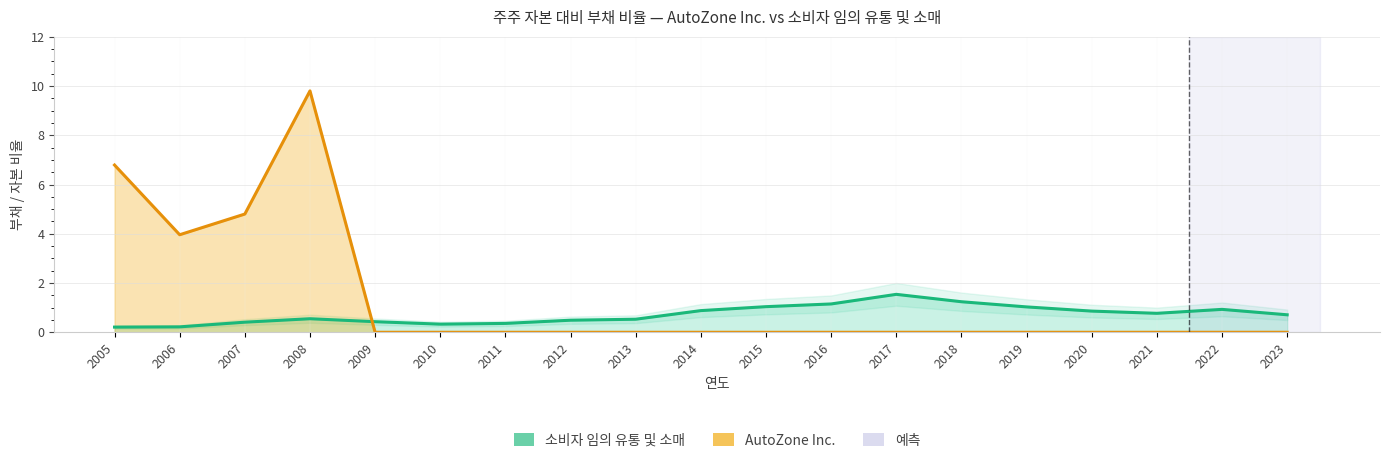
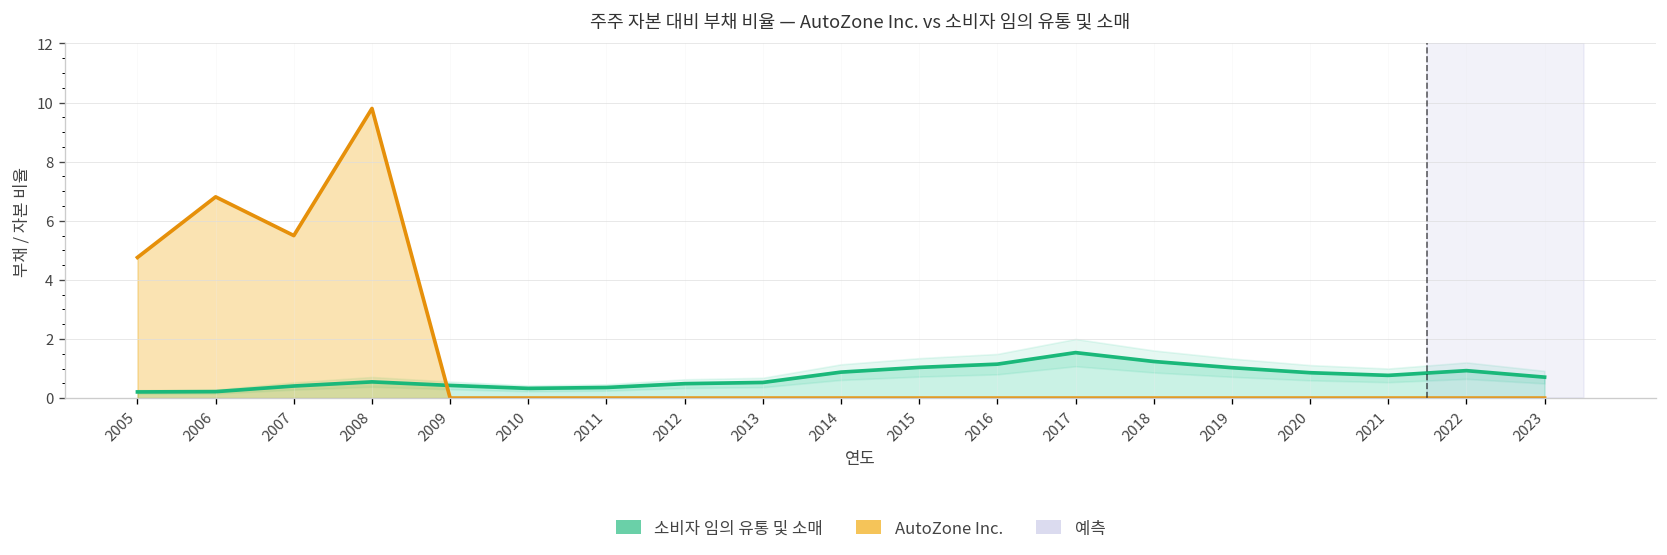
  {
    "AutoZone Inc.": {
-     "2005": 6.8,
-     "2006": 4.0,
-     "2007": 4.8,
+     "2005": 4.8,
+     "2006": 6.8,
+     "2007": 5.5,
      "2008": 9.8,
      "2009": 0.0,
      "2010": 0.0,
      "2011": 0.0,
      "2012": 0.0,
      "2013": 0.0,
      "2014": 0.0,
      "2015": 0.0,
      "2016": 0.0,
      "2017": 0.0,
      "2018": 0.0,
      "2019": 0.0,
      "2020": 0.0,
      "2021": 0.0,
      "2022": 0.0,
      "2023": 0.0
    }
  }
